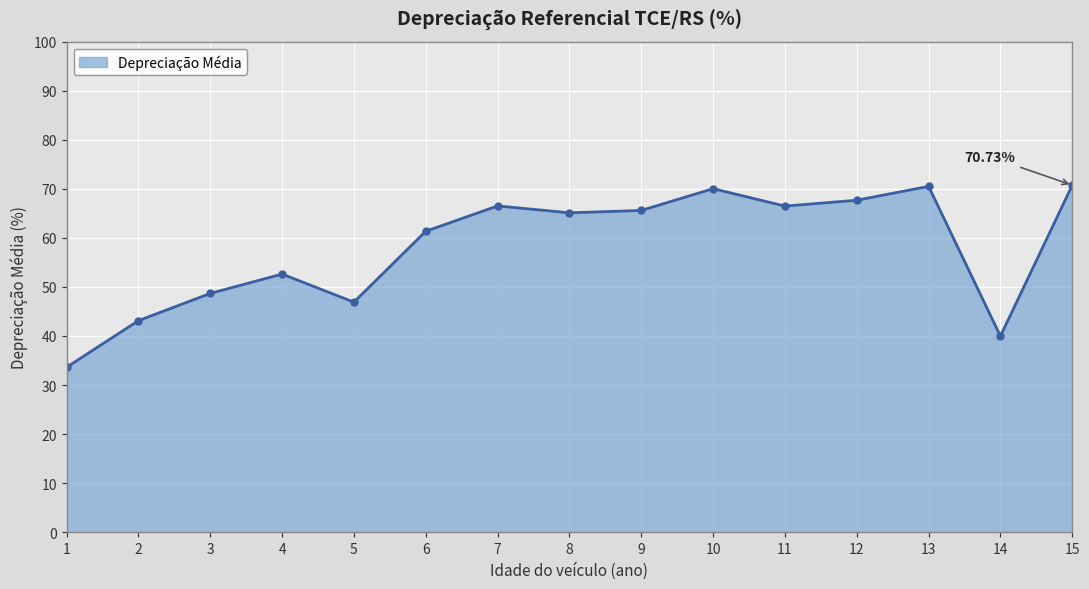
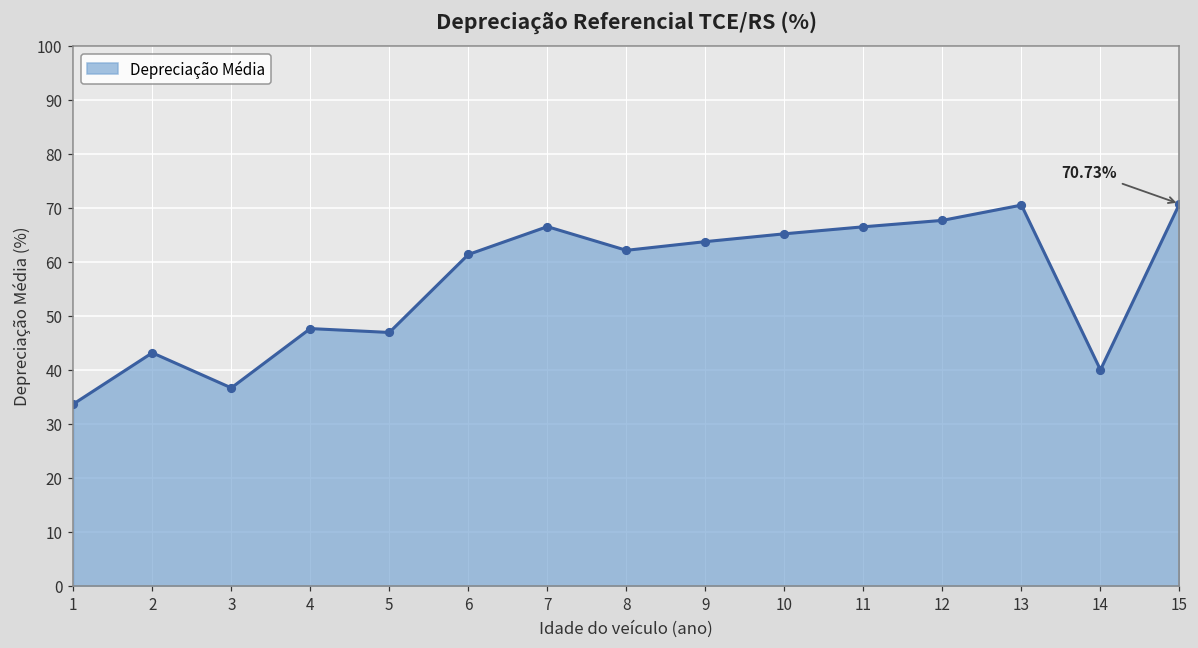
  {
    "1": 34,
    "2": 43,
-   "3": 49,
-   "4": 53,
+   "3": 37,
+   "4": 48,
    "5": 47,
    "6": 61,
    "7": 67,
-   "8": 65,
-   "9": 66,
-   "10": 70,
+   "8": 62,
+   "9": 64,
+   "10": 65,
    "11": 66,
    "12": 68,
    "13": 71,
    "14": 40
  }
